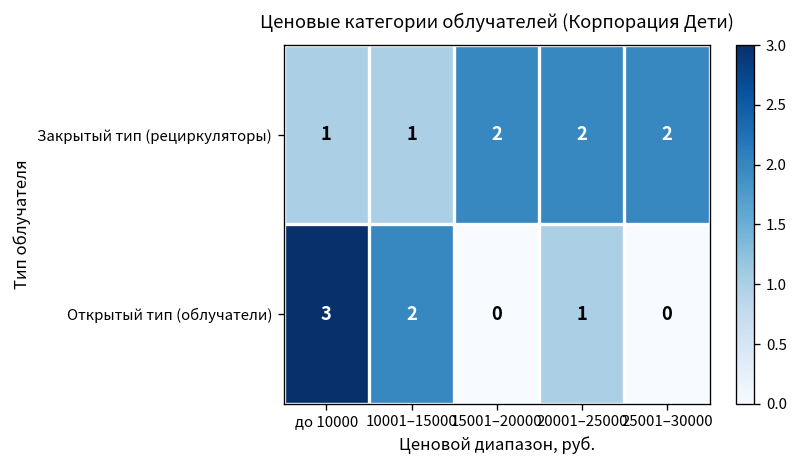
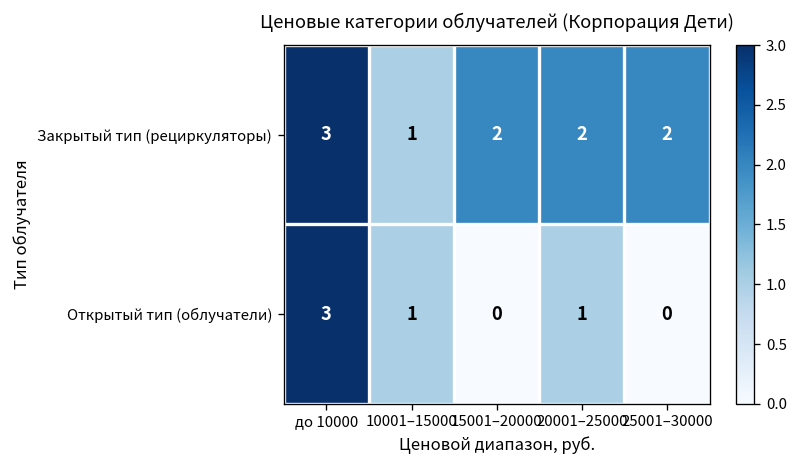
  {
    "Закрытый тип (рециркуляторы)": {
-     "до 10000": 1,
+     "до 10000": 3,
      "10001–15000": 1,
      "15001–20000": 2,
      "20001–25000": 2,
      "25001–30000": 2
    },
    "Открытый тип (облучатели)": {
      "до 10000": 3,
-     "10001–15000": 2,
+     "10001–15000": 1,
      "15001–20000": 0,
      "20001–25000": 1,
      "25001–30000": 0
    }
  }
